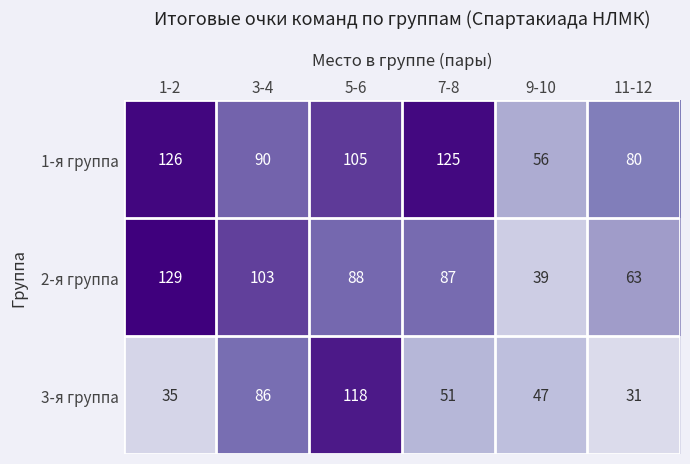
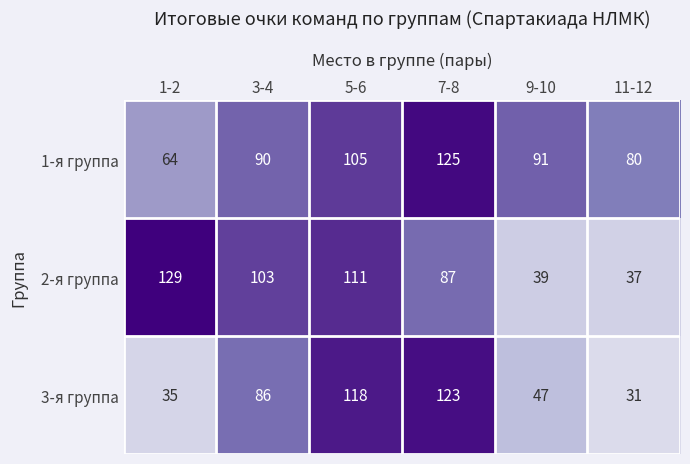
  {
    "1-я группа": {
-     "1-2": 126,
+     "1-2": 64,
      "3-4": 90,
      "5-6": 105,
      "7-8": 125,
-     "9-10": 56,
+     "9-10": 91,
      "11-12": 80
    },
    "2-я группа": {
      "1-2": 129,
      "3-4": 103,
-     "5-6": 88,
+     "5-6": 111,
      "7-8": 87,
      "9-10": 39,
-     "11-12": 63
+     "11-12": 37
    },
    "3-я группа": {
      "1-2": 35,
      "3-4": 86,
      "5-6": 118,
-     "7-8": 51,
+     "7-8": 123,
      "9-10": 47,
      "11-12": 31
    }
  }
